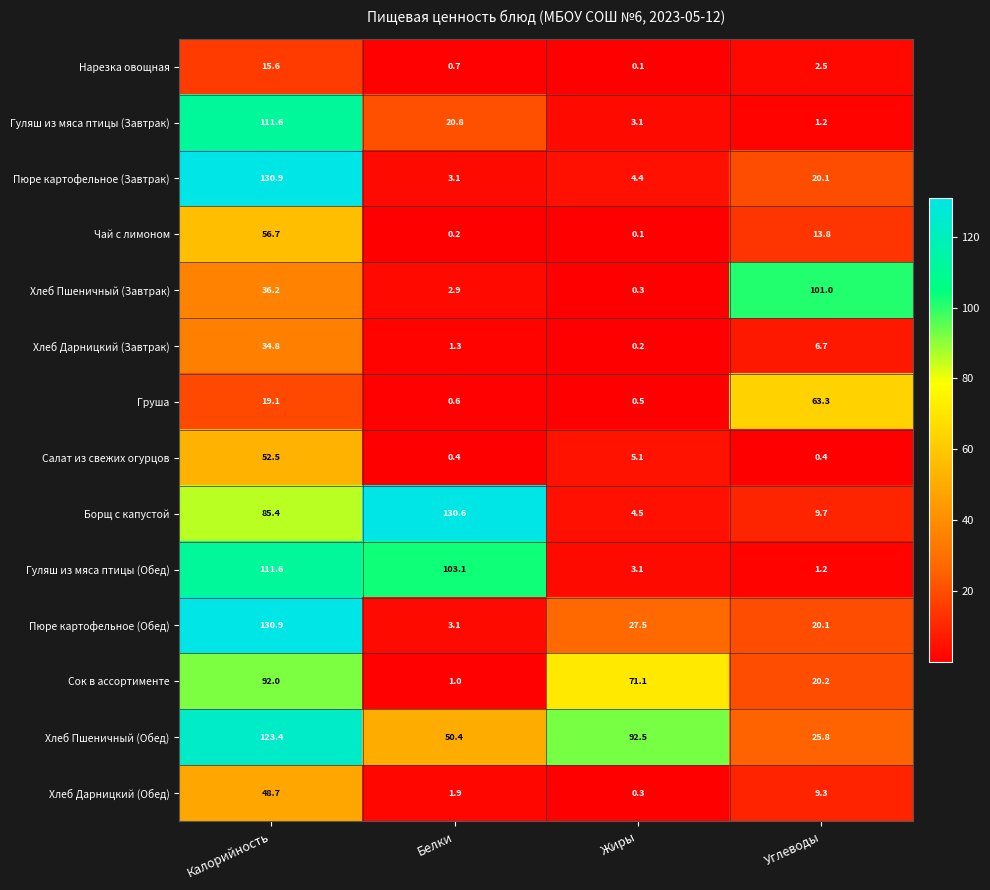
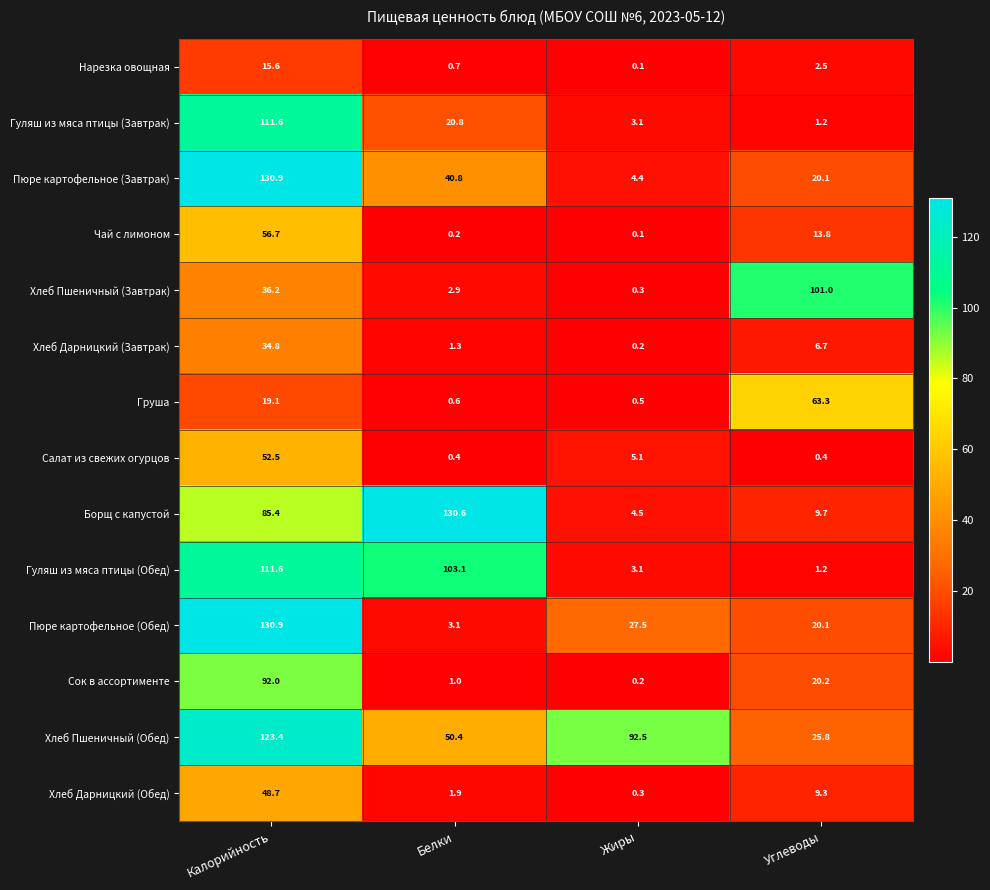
  {
    "Нарезка овощная": {
      "Калорийность": 15.6,
      "Белки": 0.7,
      "Жиры": 0.1,
      "Углеводы": 2.5
    },
    "Гуляш из мяса птицы (Завтрак)": {
      "Калорийность": 111.6,
      "Белки": 20.8,
      "Жиры": 3.1,
      "Углеводы": 1.2
    },
    "Пюре картофельное (Завтрак)": {
      "Калорийность": 130.9,
-     "Белки": 3.1,
+     "Белки": 40.8,
      "Жиры": 4.4,
      "Углеводы": 20.1
    },
    "Чай с лимоном": {
      "Калорийность": 56.7,
      "Белки": 0.2,
      "Жиры": 0.1,
      "Углеводы": 13.8
    },
    "Хлеб Пшеничный (Завтрак)": {
      "Калорийность": 36.2,
      "Белки": 2.9,
      "Жиры": 0.3,
      "Углеводы": 101.0
    },
    "Хлеб Дарницкий (Завтрак)": {
      "Калорийность": 34.8,
      "Белки": 1.3,
      "Жиры": 0.2,
      "Углеводы": 6.7
    },
    "Груша": {
      "Калорийность": 19.1,
      "Белки": 0.6,
      "Жиры": 0.5,
      "Углеводы": 63.3
    },
    "Салат из свежих огурцов": {
      "Калорийность": 52.5,
      "Белки": 0.4,
      "Жиры": 5.1,
      "Углеводы": 0.4
    },
    "Борщ с капустой": {
      "Калорийность": 85.4,
      "Белки": 130.6,
      "Жиры": 4.5,
      "Углеводы": 9.7
    },
    "Гуляш из мяса птицы (Обед)": {
      "Калорийность": 111.6,
      "Белки": 103.1,
      "Жиры": 3.1,
      "Углеводы": 1.2
    },
    "Пюре картофельное (Обед)": {
      "Калорийность": 130.9,
      "Белки": 3.1,
      "Жиры": 27.5,
      "Углеводы": 20.1
    },
    "Сок в ассортименте": {
      "Калорийность": 92.0,
      "Белки": 1.0,
-     "Жиры": 71.1,
+     "Жиры": 0.2,
      "Углеводы": 20.2
    },
    "Хлеб Пшеничный (Обед)": {
      "Калорийность": 123.4,
      "Белки": 50.4,
      "Жиры": 92.5,
      "Углеводы": 25.8
    },
    "Хлеб Дарницкий (Обед)": {
      "Калорийность": 48.7,
      "Белки": 1.9,
      "Жиры": 0.3,
      "Углеводы": 9.3
    }
  }
